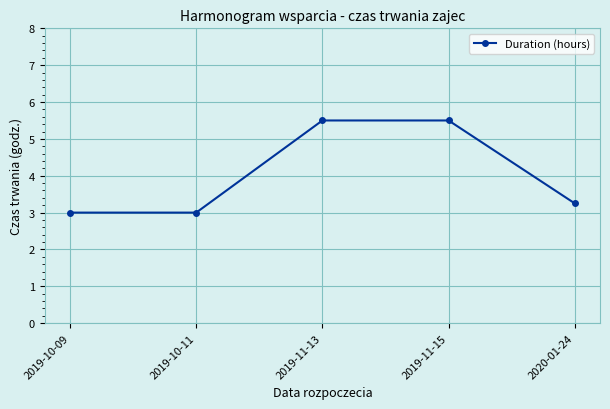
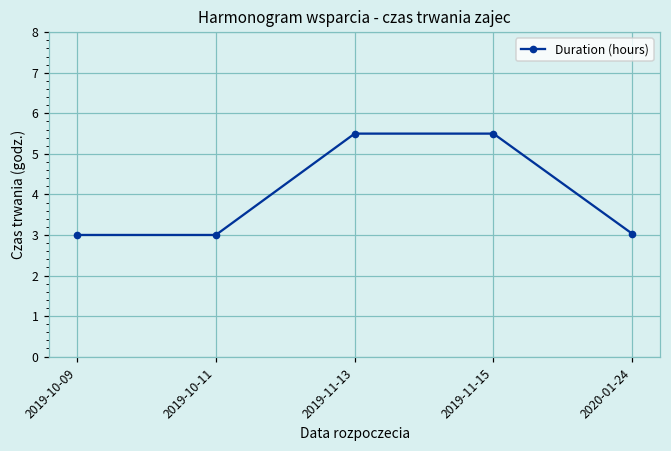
  {
    "2019-10-09": 3.0,
    "2019-10-11": 3.0,
    "2019-11-13": 5.5,
    "2019-11-15": 5.5,
-   "2020-01-24": 3.3
+   "2020-01-24": 3.0
  }
